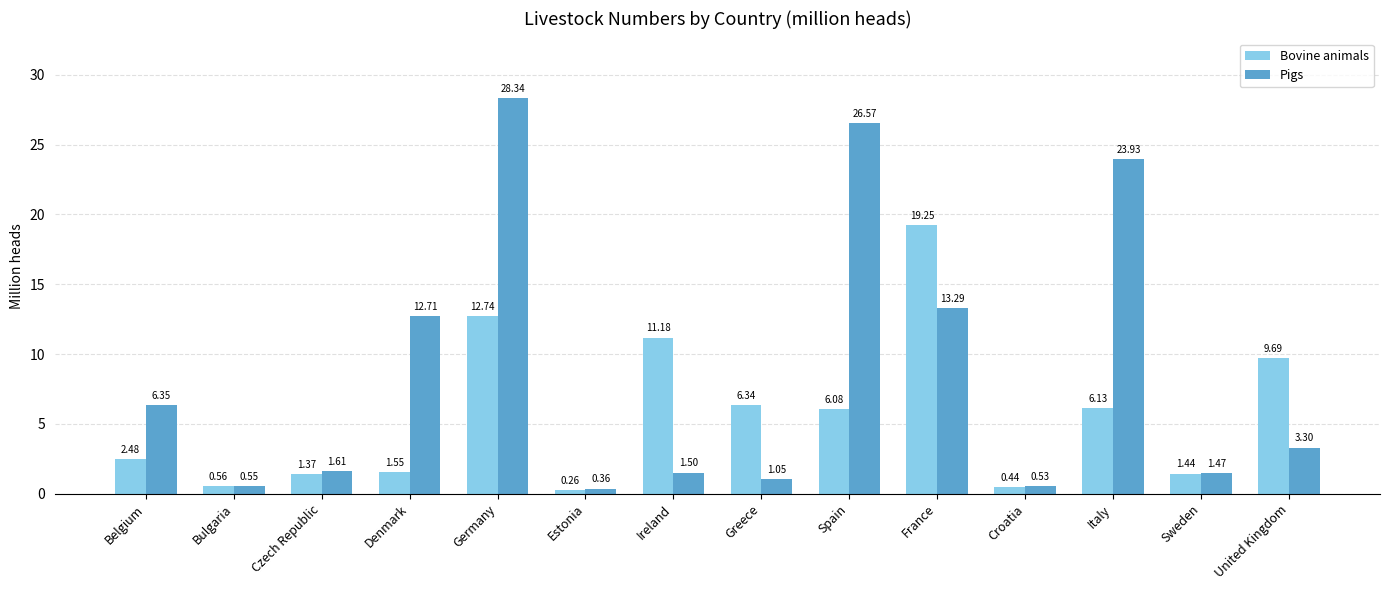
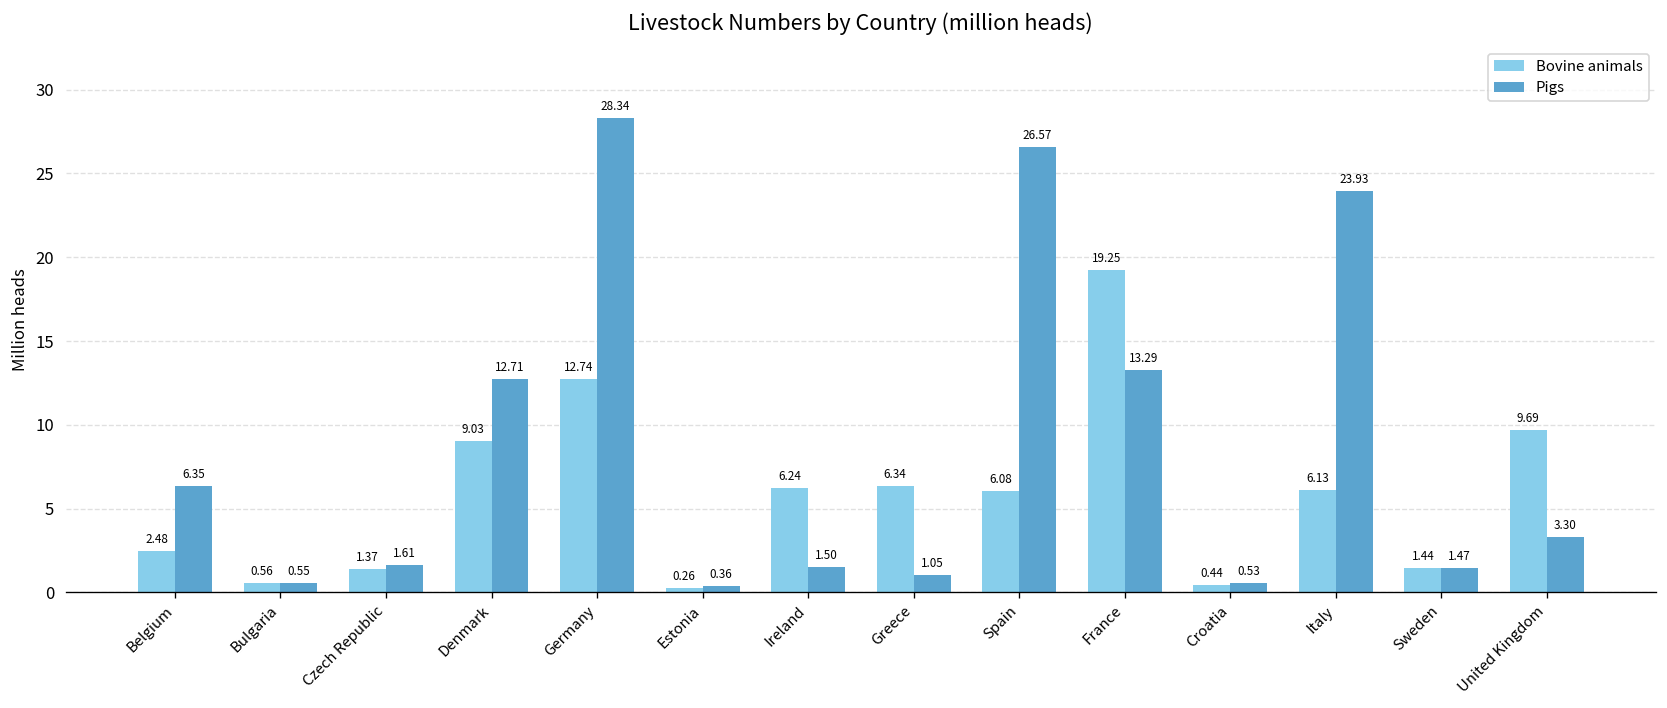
  {
    "Bovine animals": {
      "Belgium": 2.48,
      "Bulgaria": 0.56,
      "Czech Republic": 1.37,
-     "Denmark": 1.55,
+     "Denmark": 9.03,
      "Germany": 12.74,
      "Estonia": 0.26,
-     "Ireland": 11.18,
+     "Ireland": 6.24,
      "Greece": 6.34,
      "Spain": 6.08,
      "France": 19.25,
      "Croatia": 0.44,
      "Italy": 6.13,
      "Sweden": 1.44,
      "United Kingdom": 9.69
    },
    "Pigs": {
      "Belgium": 6.35,
      "Bulgaria": 0.55,
      "Czech Republic": 1.61,
      "Denmark": 12.71,
      "Germany": 28.34,
      "Estonia": 0.36,
      "Ireland": 1.50,
      "Greece": 1.05,
      "Spain": 26.57,
      "France": 13.29,
      "Croatia": 0.53,
      "Italy": 23.93,
      "Sweden": 1.47,
      "United Kingdom": 3.30
    }
  }
